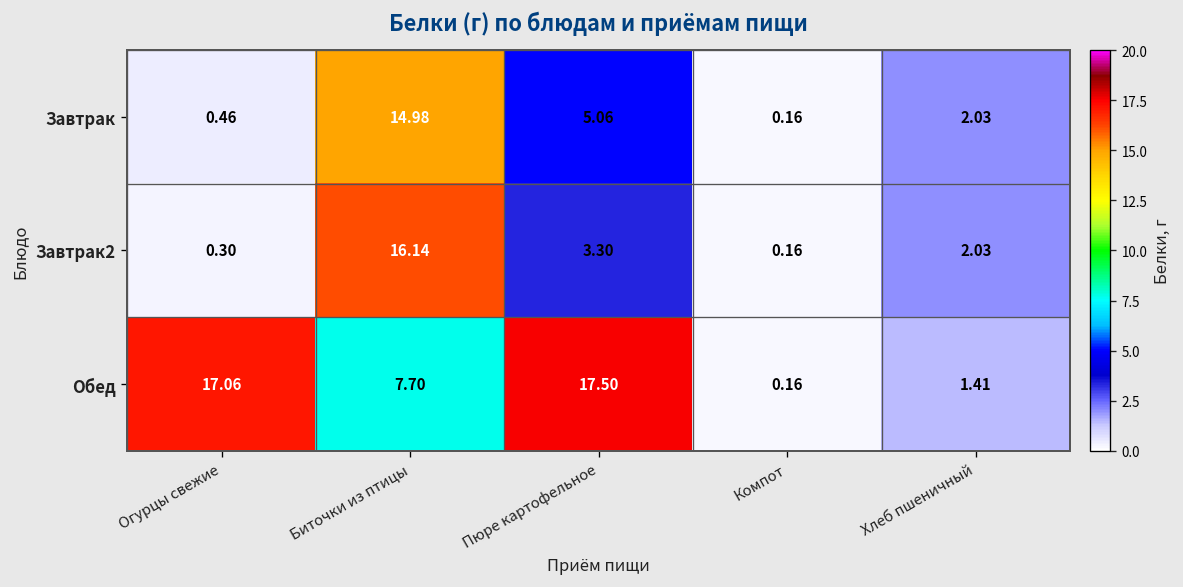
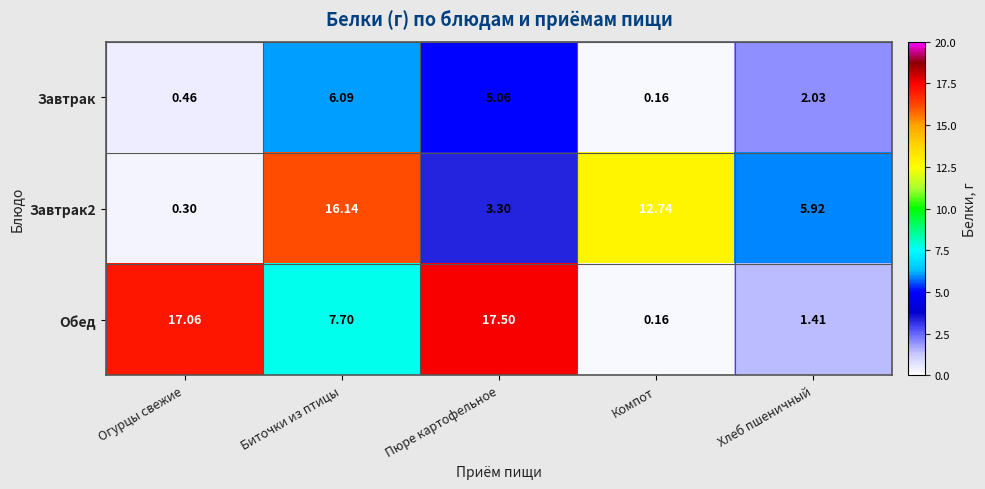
  {
    "Завтрак": {
      "Огурцы свежие": 0.46,
-     "Биточки из птицы": 14.98,
+     "Биточки из птицы": 6.09,
      "Пюре картофельное": 5.06,
      "Компот": 0.16,
      "Хлеб пшеничный": 2.03
    },
    "Завтрак2": {
      "Огурцы свежие": 0.30,
      "Биточки из птицы": 16.14,
      "Пюре картофельное": 3.30,
-     "Компот": 0.16,
-     "Хлеб пшеничный": 2.03
+     "Компот": 12.74,
+     "Хлеб пшеничный": 5.92
    },
    "Обед": {
      "Огурцы свежие": 17.06,
      "Биточки из птицы": 7.70,
      "Пюре картофельное": 17.50,
      "Компот": 0.16,
      "Хлеб пшеничный": 1.41
    }
  }
